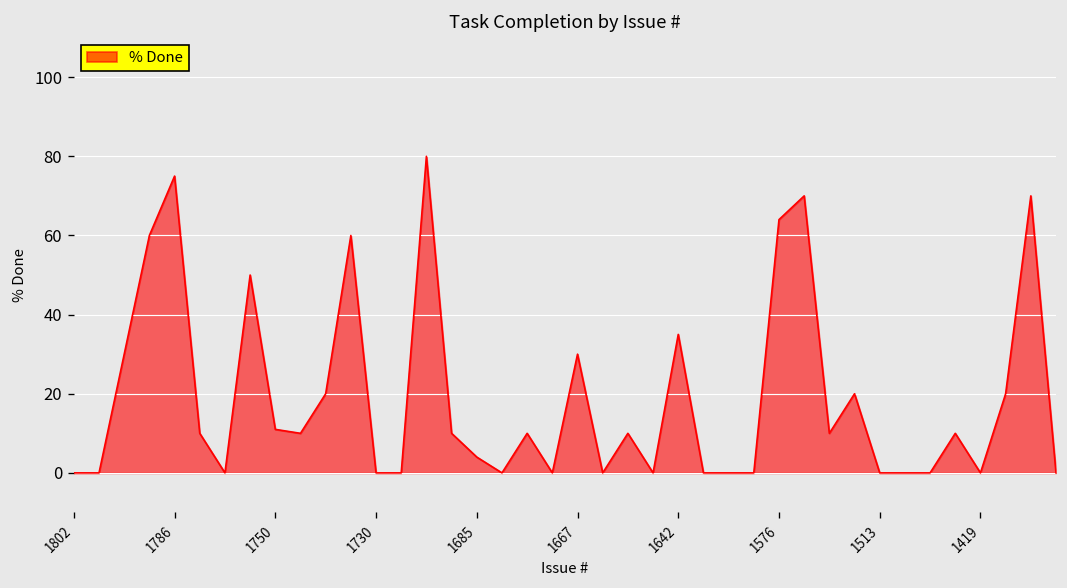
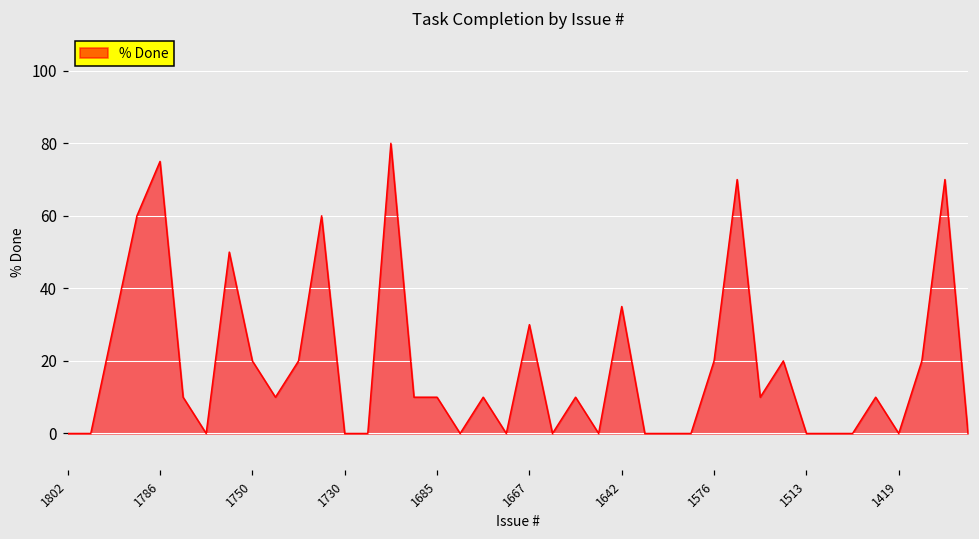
  {
    "1802": 0,
    "1786": 75,
-   "1750": 11,
+   "1750": 20,
    "1730": 0,
-   "1685": 4,
+   "1685": 10,
    "1667": 30,
    "1642": 35,
-   "1576": 64,
+   "1576": 20,
    "1513": 0,
    "1419": 0
  }
